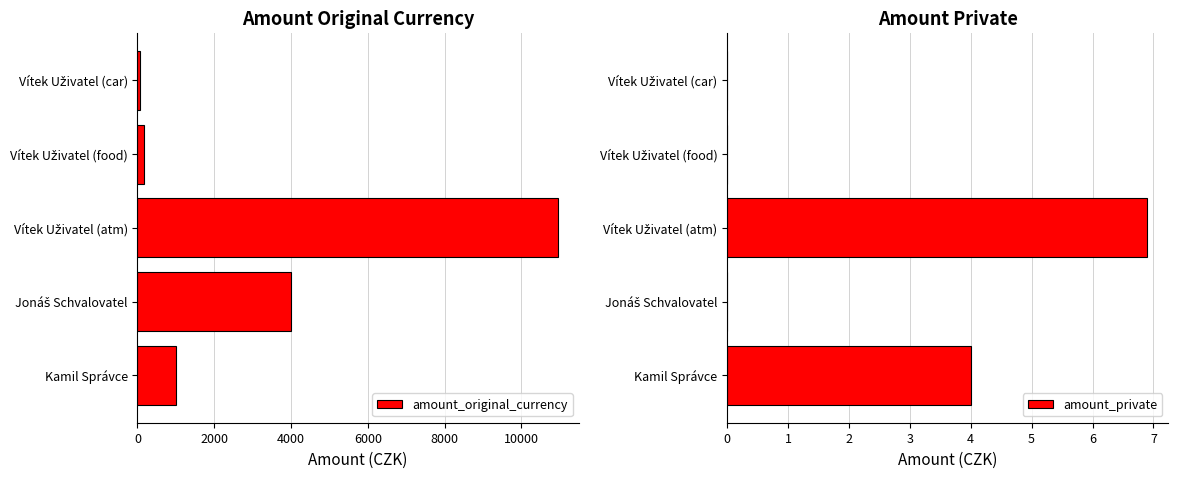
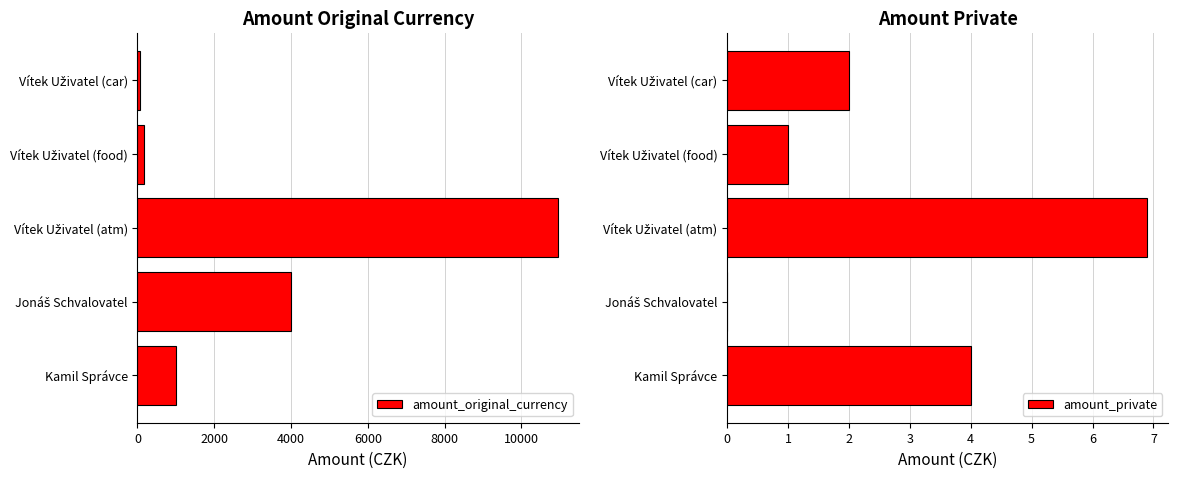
  {
    "Amount Original Currency": {
      "Vítek Uživatel (food)": 200,
      "Vítek Uživatel (atm)": 10900,
      "Jonáš Schvalovatel": 4000,
      "Kamil Správce": 1000
    },
    "Amount Private": {
-     "Vítek Uživatel (car)": 0,
-     "Vítek Uživatel (food)": 0,
+     "Vítek Uživatel (car)": 2,
+     "Vítek Uživatel (food)": 1,
      "Vítek Uživatel (atm)": 6.9,
      "Jonáš Schvalovatel": 0,
      "Kamil Správce": 4
    }
  }
